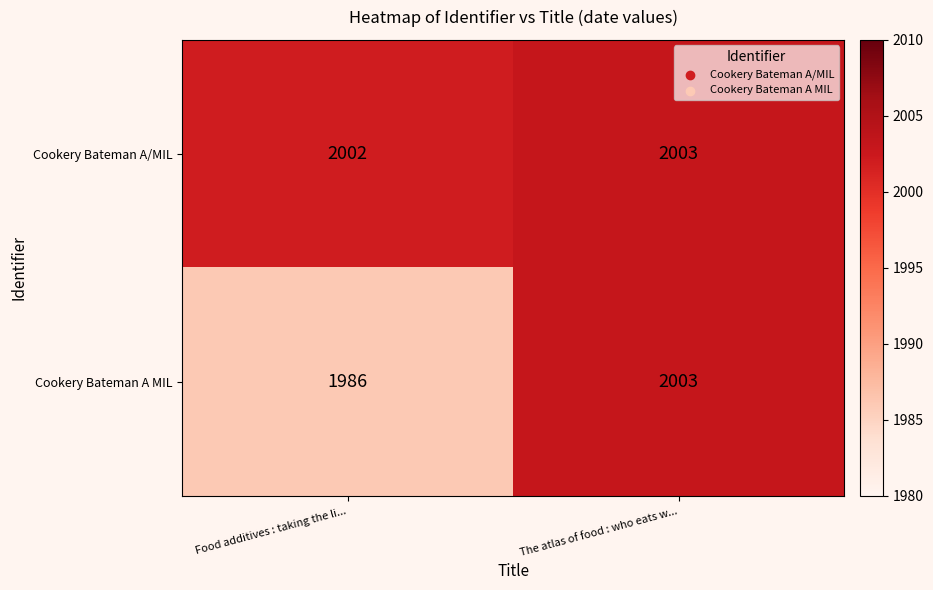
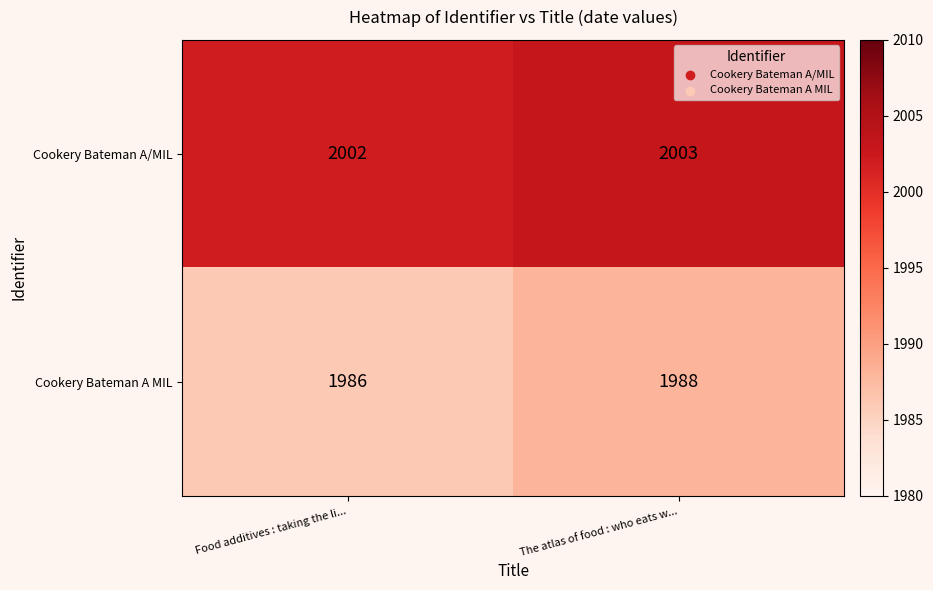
  {
    "Cookery Bateman A/MIL": {
      "Food additives : taking the li...": 2002,
      "The atlas of food : who eats w...": 2003
    },
    "Cookery Bateman A MIL": {
      "Food additives : taking the li...": 1986,
-     "The atlas of food : who eats w...": 2003
+     "The atlas of food : who eats w...": 1988
    }
  }
